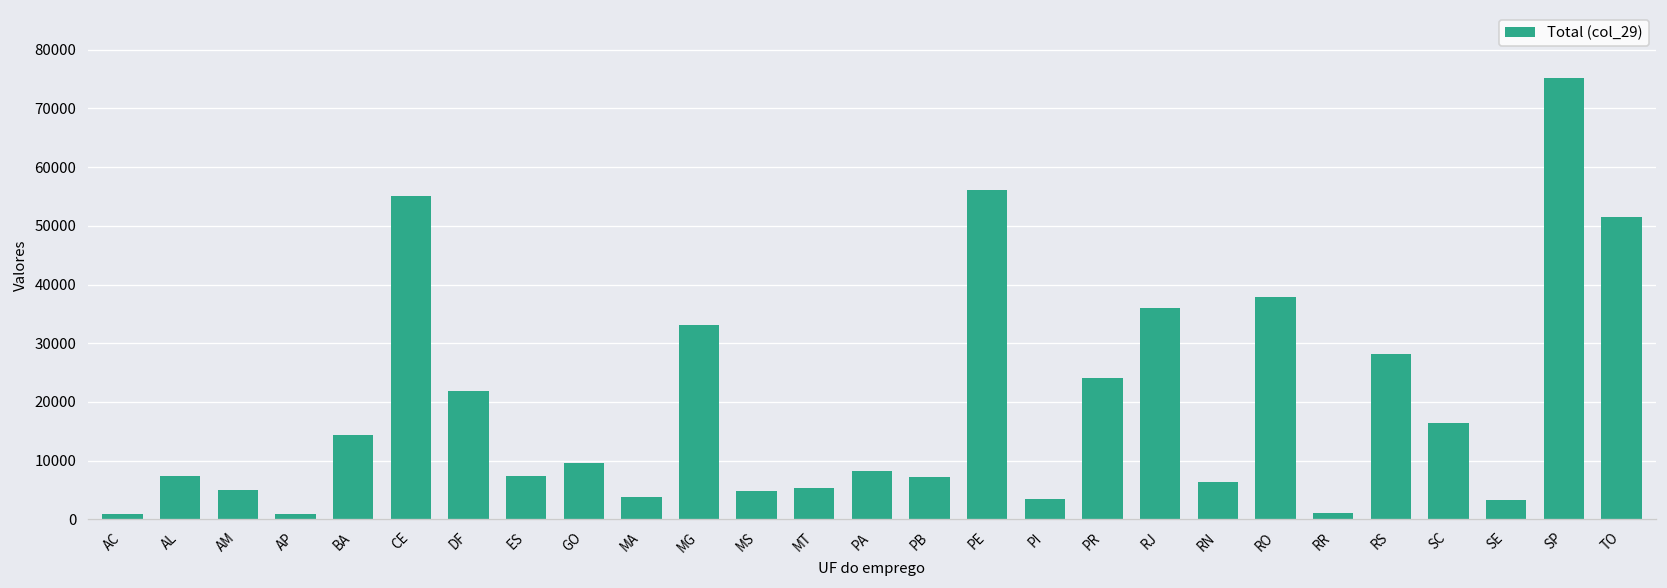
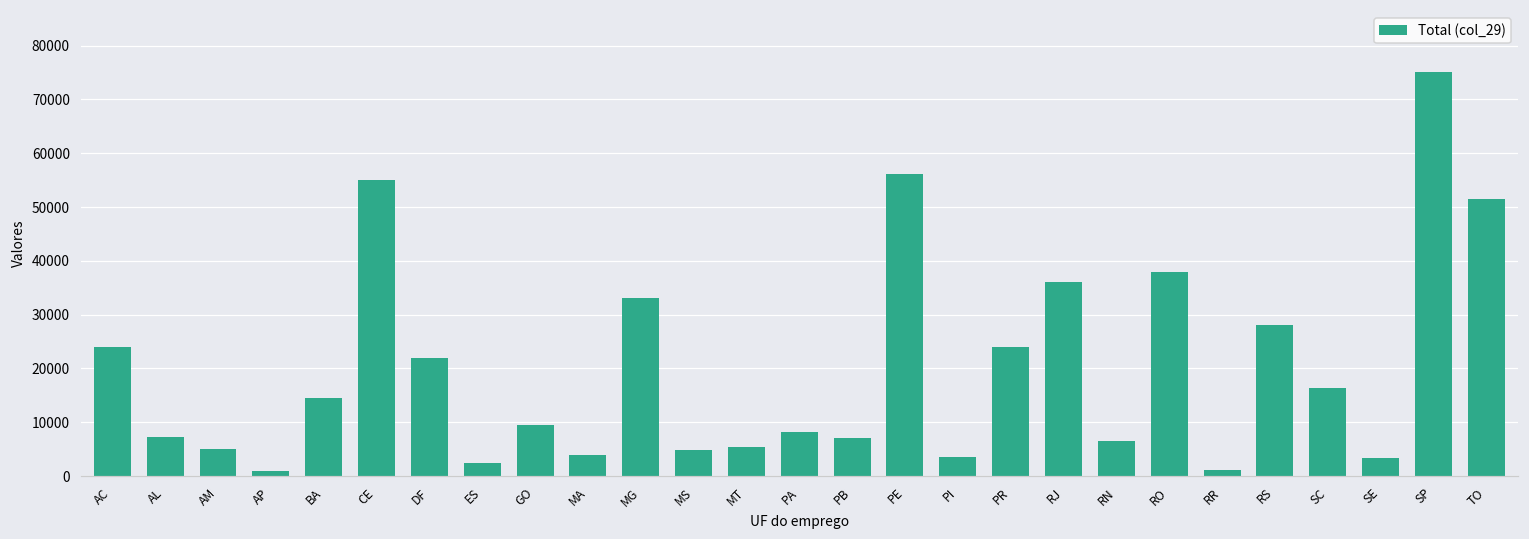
  {
-   "AC": 1000,
+   "AC": 24000,
    "AL": 7000,
    "AM": 5000,
    "AP": 1000,
    "BA": 14000,
    "CE": 55000,
    "DF": 22000,
-   "ES": 7000,
+   "ES": 2000,
    "GO": 10000,
    "MA": 4000,
    "MG": 33000,
    "MS": 5000,
    "MT": 5000,
    "PA": 8000,
    "PB": 7000,
    "PE": 56000,
    "PI": 3000,
    "PR": 24000,
    "RJ": 36000,
    "RN": 6000,
    "RO": 38000,
    "RR": 1000,
    "RS": 28000,
    "SC": 16000,
    "SE": 3000,
    "SP": 75000,
    "TO": 51000
  }
